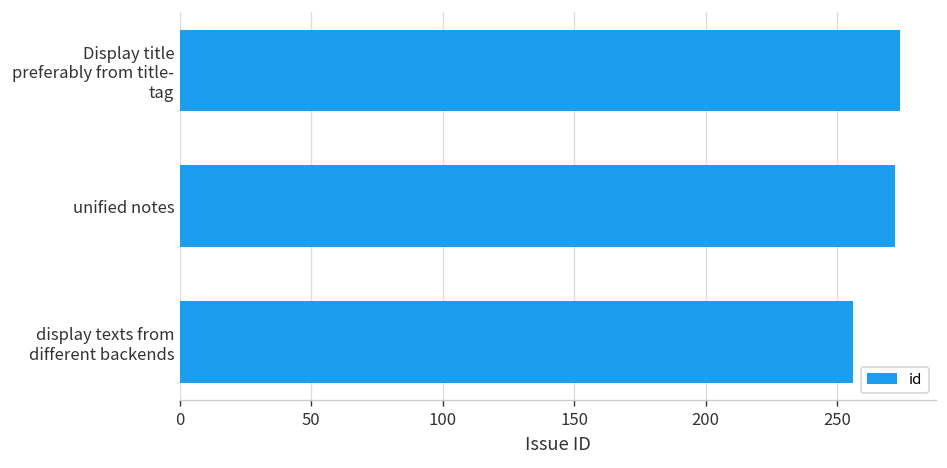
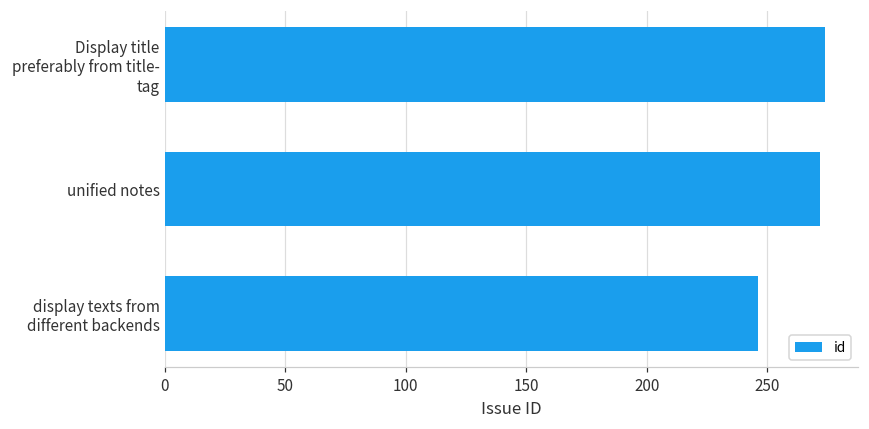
  {
    "Display title preferably from title- tag": 274,
    "unified notes": 272,
-   "display texts from different backends": 256
+   "display texts from different backends": 246
  }
